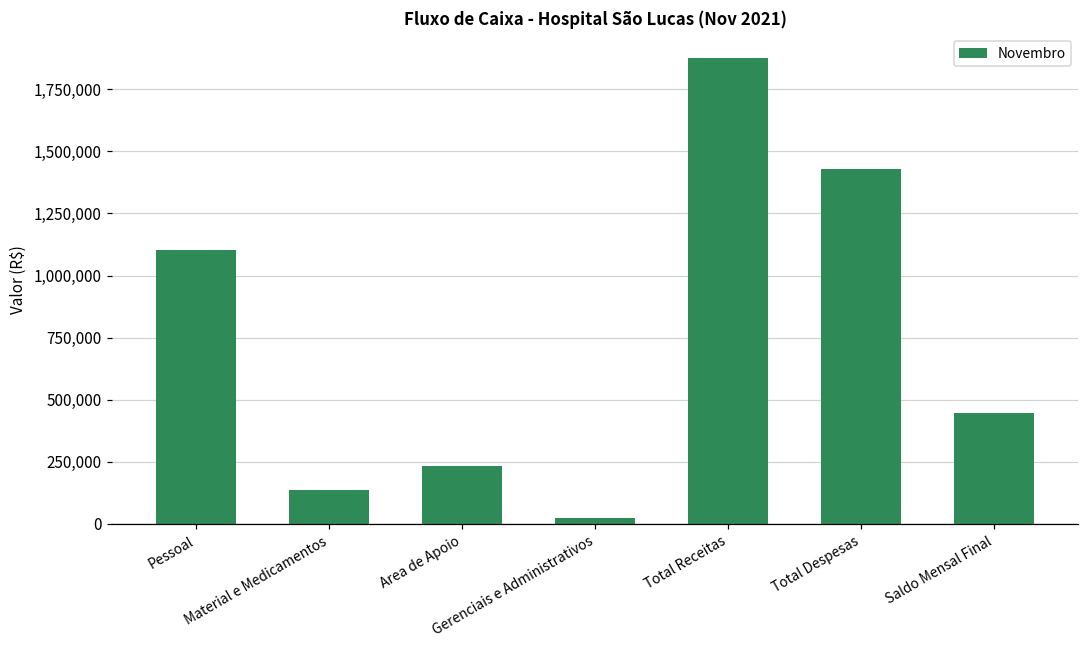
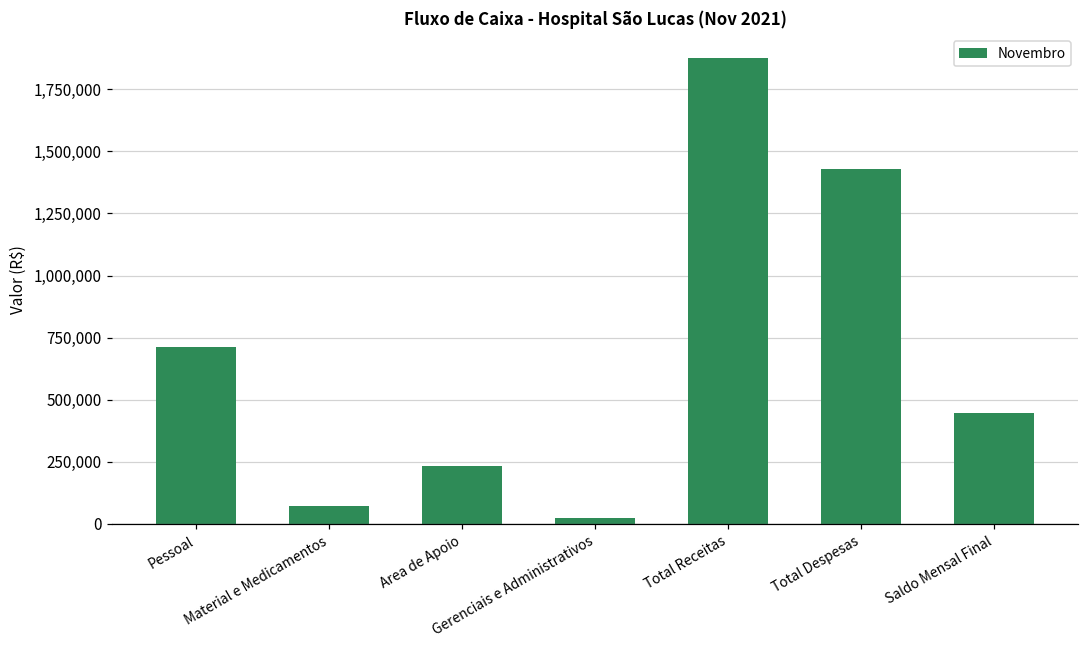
  {
-   "Pessoal": "1,100,000",
-   "Material e Medicamentos": "140,000",
+   "Pessoal": "710,000",
+   "Material e Medicamentos": "70,000",
    "Area de Apoio": "230,000",
    "Gerenciais e Administrativos": "20,000",
    "Total Receitas": "1,880,000",
    "Total Despesas": "1,430,000",
    "Saldo Mensal Final": "450,000"
  }
